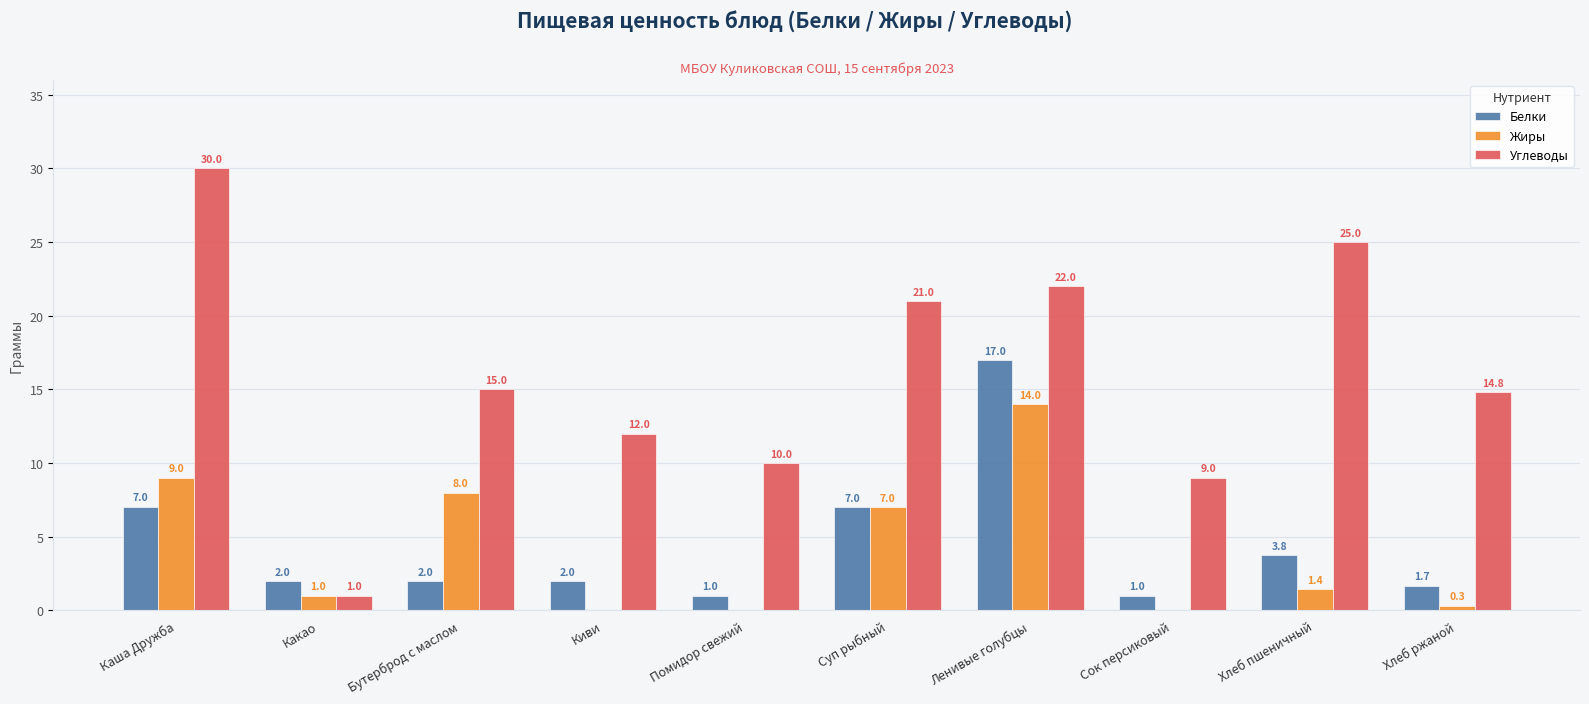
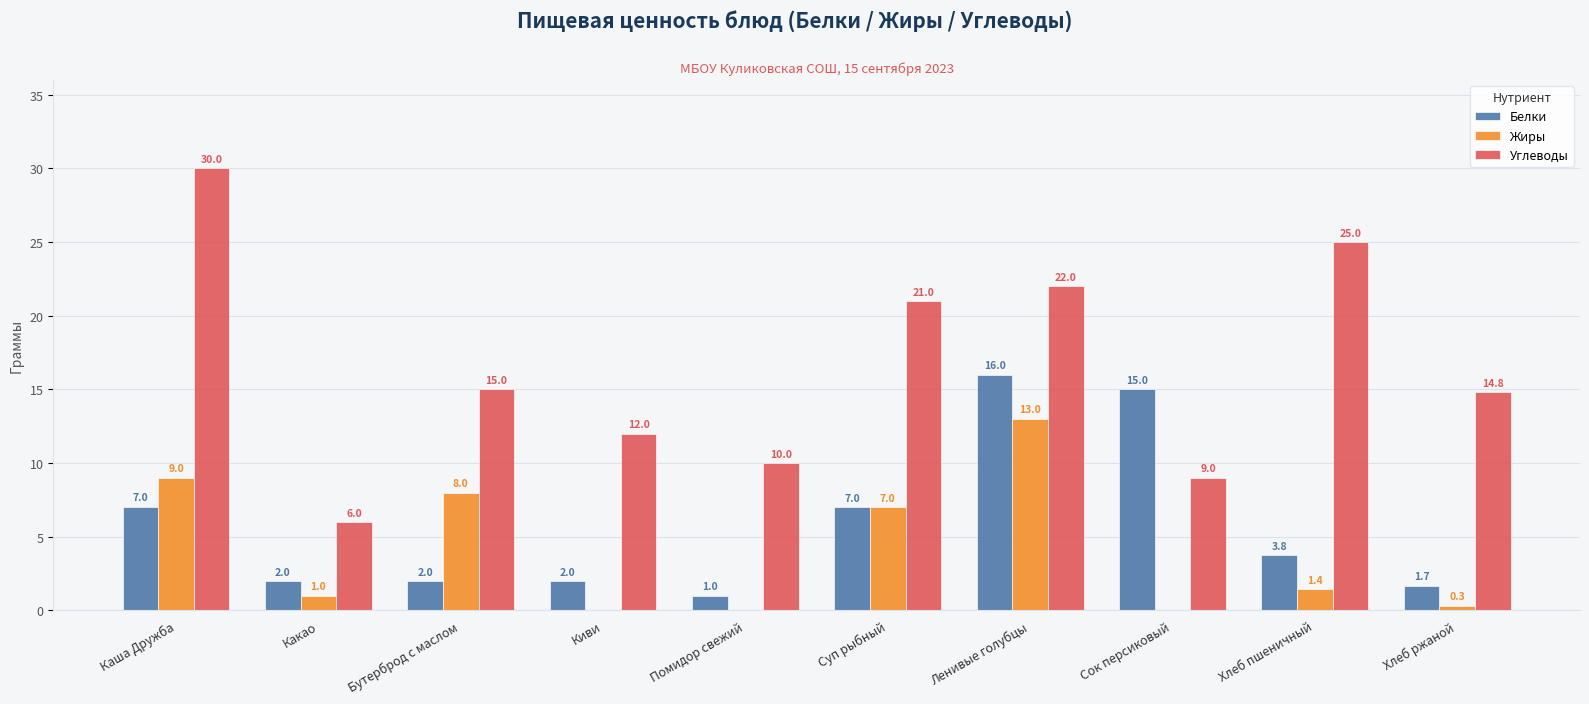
  {
    "Белки": {
      "Каша Дружба": 7.0,
      "Какао": 2.0,
      "Бутерброд с маслом": 2.0,
      "Киви": 2.0,
      "Помидор свежий": 1.0,
      "Суп рыбный": 7.0,
-     "Ленивые голубцы": 17.0,
-     "Сок персиковый": 1.0,
+     "Ленивые голубцы": 16.0,
+     "Сок персиковый": 15.0,
      "Хлеб пшеничный": 3.8,
      "Хлеб ржаной": 1.7
    },
    "Жиры": {
      "Каша Дружба": 9.0,
      "Какао": 1.0,
      "Бутерброд с маслом": 8.0,
      "Суп рыбный": 7.0,
-     "Ленивые голубцы": 14.0,
+     "Ленивые голубцы": 13.0,
      "Хлеб пшеничный": 1.4,
      "Хлеб ржаной": 0.3
    },
    "Углеводы": {
      "Каша Дружба": 30.0,
-     "Какао": 1.0,
+     "Какао": 6.0,
      "Бутерброд с маслом": 15.0,
      "Киви": 12.0,
      "Помидор свежий": 10.0,
      "Суп рыбный": 21.0,
      "Ленивые голубцы": 22.0,
      "Сок персиковый": 9.0,
      "Хлеб пшеничный": 25.0,
      "Хлеб ржаной": 14.8
    }
  }
